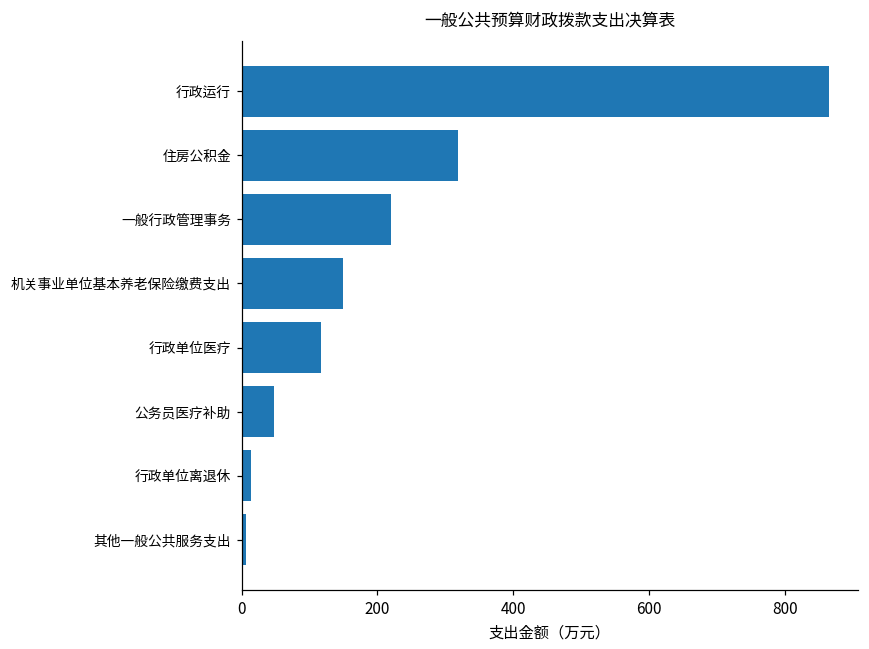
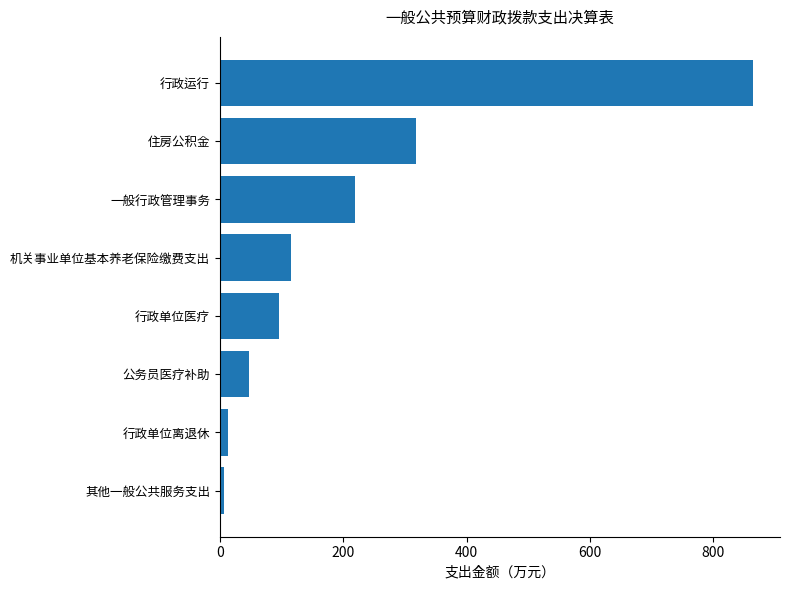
  {
    "行政运行": 860,
    "住房公积金": 320,
    "一般行政管理事务": 220,
-   "机关事业单位基本养老保险缴费支出": 150,
-   "行政单位医疗": 120,
+   "机关事业单位基本养老保险缴费支出": 120,
+   "行政单位医疗": 100,
    "公务员医疗补助": 50,
    "行政单位离退休": 10,
    "其他一般公共服务支出": 10
  }
